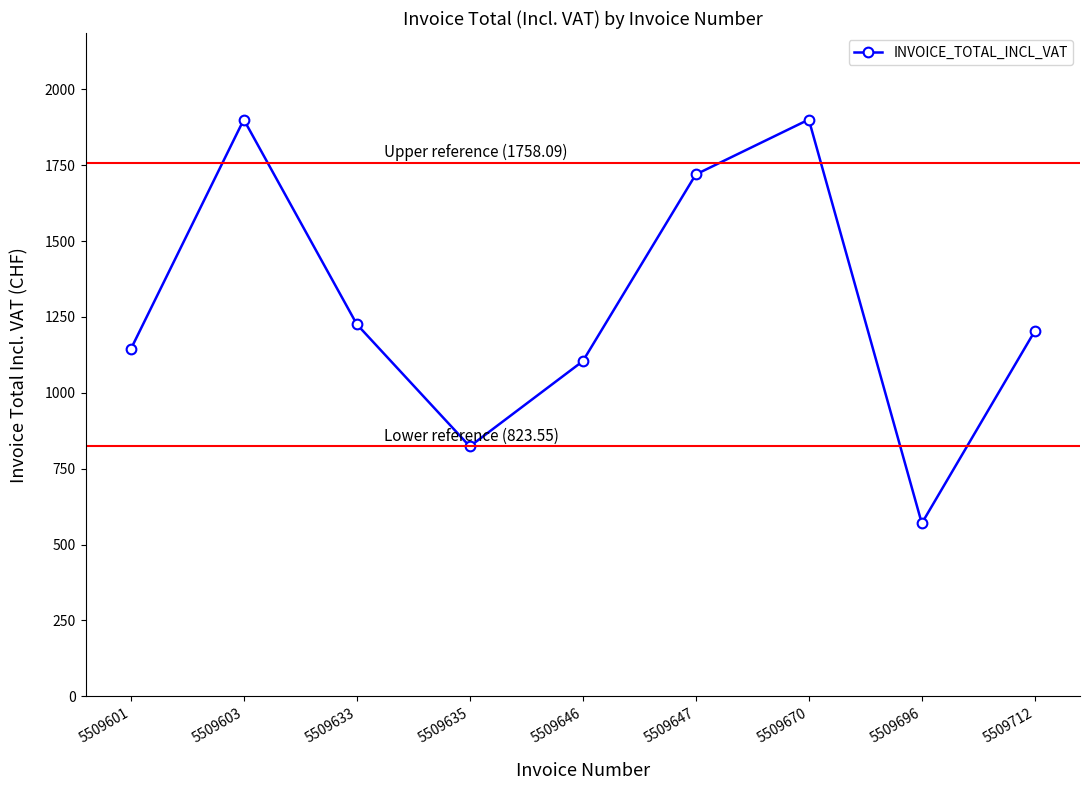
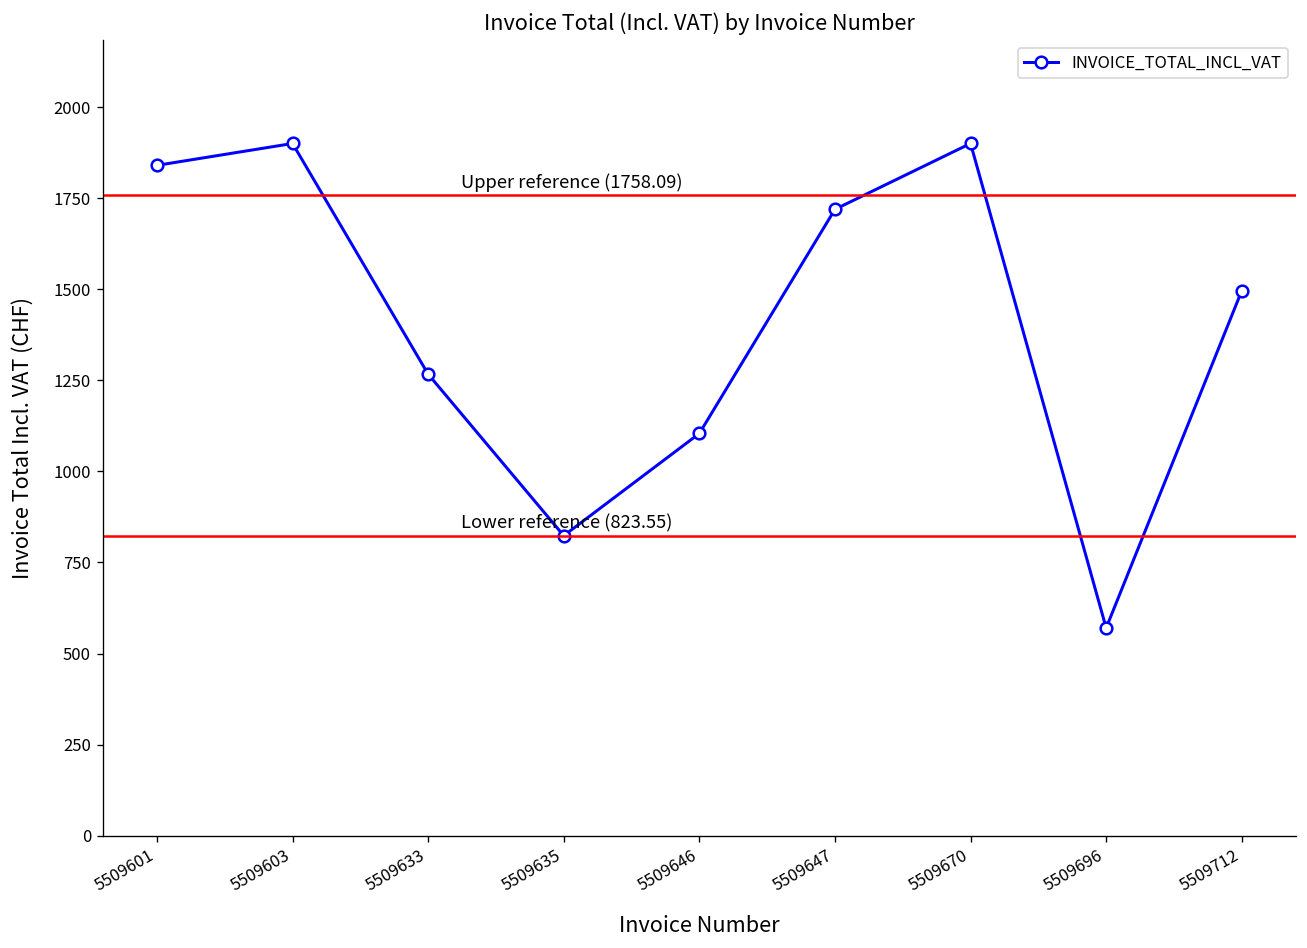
  {
-   "5509601": 1140,
+   "5509601": 1840,
    "5509603": 1900,
-   "5509633": 1230,
+   "5509633": 1270,
    "5509646": 1100,
    "5509647": 1720,
    "5509670": 1900,
    "5509696": 570,
-   "5509712": 1200
+   "5509712": 1500
  }
